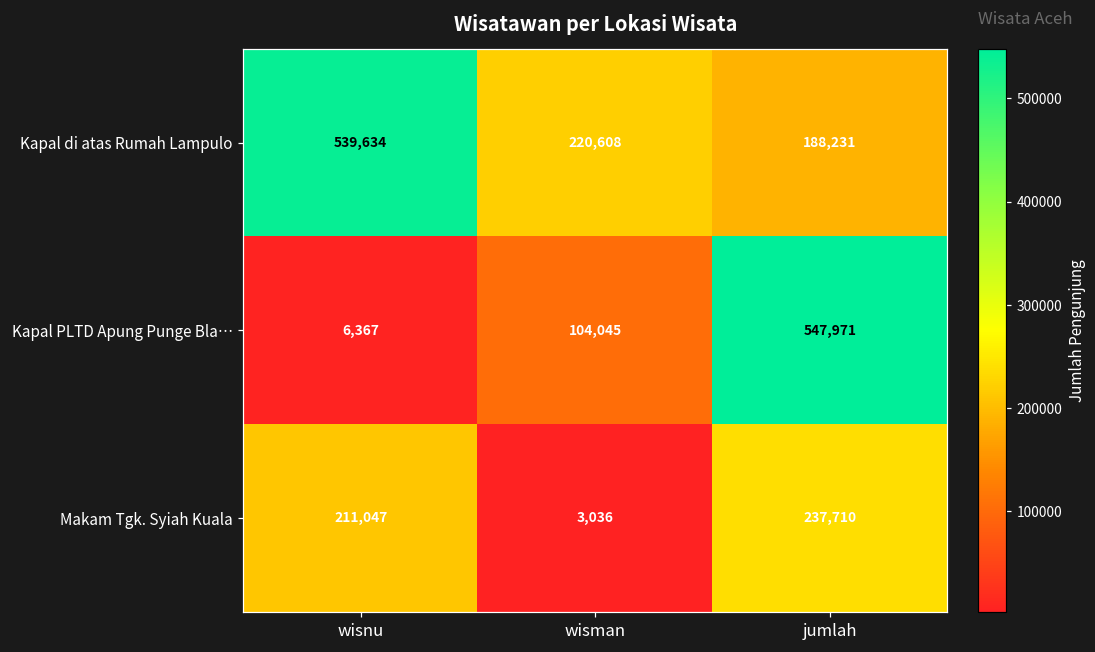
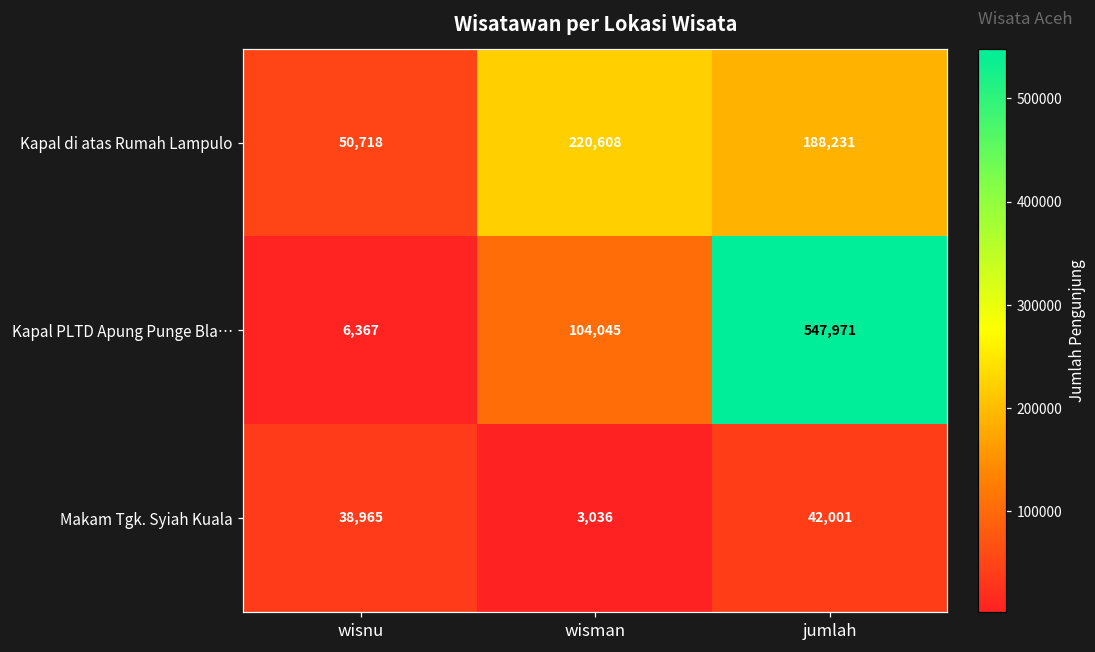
  {
    "Kapal di atas Rumah Lampulo": {
-     "wisnu": "539,634",
+     "wisnu": "50,718",
      "wisman": "220,608",
      "jumlah": "188,231"
    },
    "Kapal PLTD Apung Punge Bla…": {
      "wisnu": "6,367",
      "wisman": "104,045",
      "jumlah": "547,971"
    },
    "Makam Tgk. Syiah Kuala": {
-     "wisnu": "211,047",
+     "wisnu": "38,965",
      "wisman": "3,036",
-     "jumlah": "237,710"
+     "jumlah": "42,001"
    }
  }
